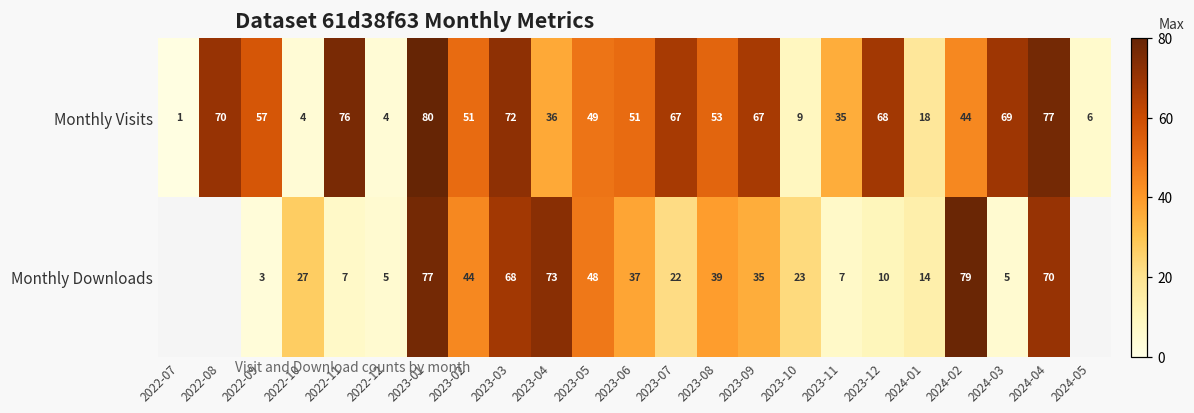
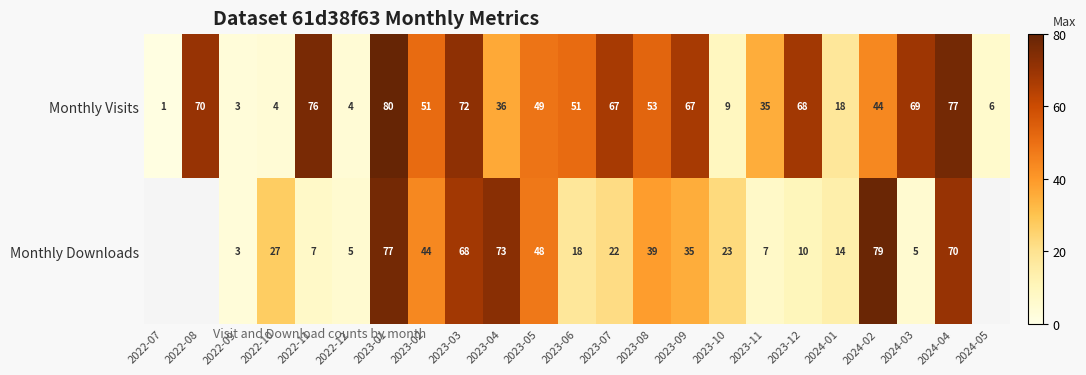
  {
    "Monthly Visits": {
      "2022-07": 1,
      "2022-08": 70,
-     "2022-09": 57,
+     "2022-09": 3,
      "2022-10": 4,
      "2022-11": 76,
      "2022-12": 4,
      "2023-01": 80,
      "2023-02": 51,
      "2023-03": 72,
      "2023-04": 36,
      "2023-05": 49,
      "2023-06": 51,
      "2023-07": 67,
      "2023-08": 53,
      "2023-09": 67,
      "2023-10": 9,
      "2023-11": 35,
      "2023-12": 68,
      "2024-01": 18,
      "2024-02": 44,
      "2024-03": 69,
      "2024-04": 77,
      "2024-05": 6
    },
    "Monthly Downloads": {
      "2022-09": 3,
      "2022-10": 27,
      "2022-11": 7,
      "2022-12": 5,
      "2023-01": 77,
      "2023-02": 44,
      "2023-03": 68,
      "2023-04": 73,
      "2023-05": 48,
-     "2023-06": 37,
+     "2023-06": 18,
      "2023-07": 22,
      "2023-08": 39,
      "2023-09": 35,
      "2023-10": 23,
      "2023-11": 7,
      "2023-12": 10,
      "2024-01": 14,
      "2024-02": 79,
      "2024-03": 5,
      "2024-04": 70
    }
  }
